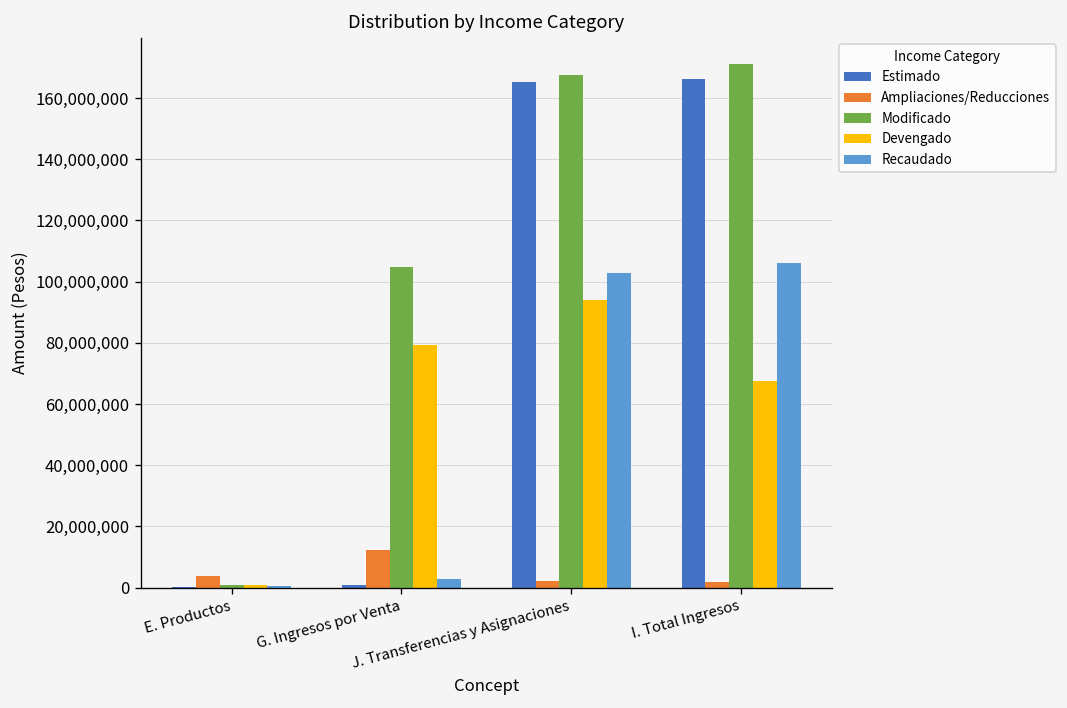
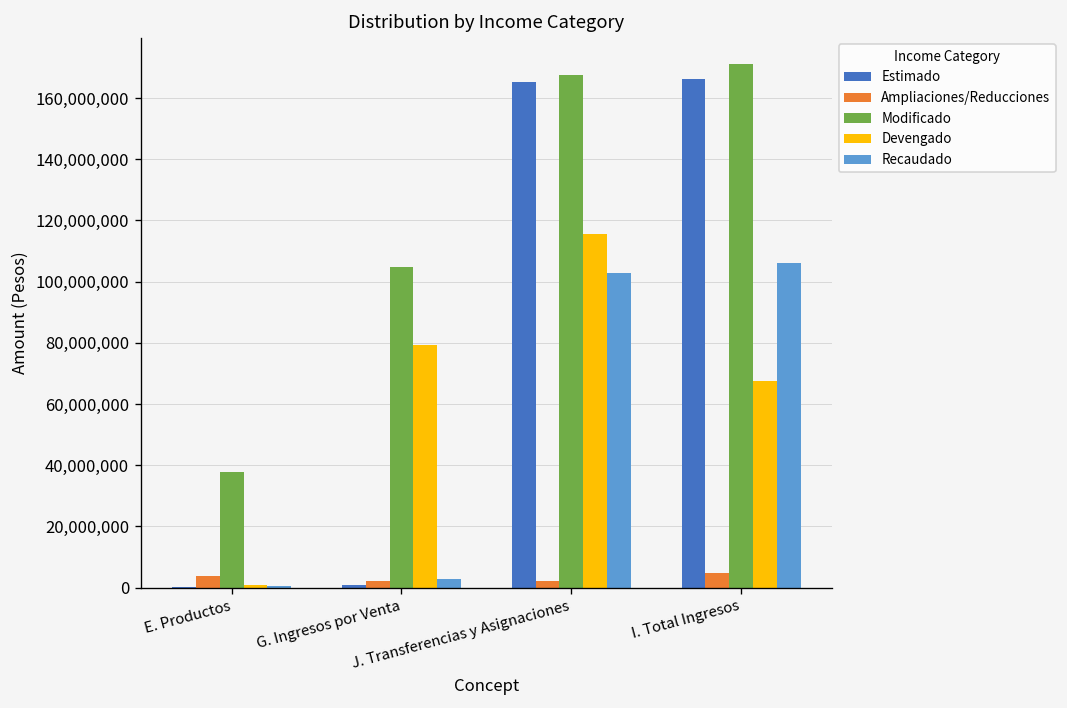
  {
    "Ampliaciones/Reducciones": {
      "E. Productos": "4,000,000",
-     "G. Ingresos por Venta": "12,000,000",
+     "G. Ingresos por Venta": "2,000,000",
      "J. Transferencias y Asignaciones": "2,000,000",
-     "I. Total Ingresos": "2,000,000"
+     "I. Total Ingresos": "5,000,000"
    },
    "Modificado": {
-     "E. Productos": "1,000,000",
+     "E. Productos": "38,000,000",
      "G. Ingresos por Venta": "105,000,000",
      "J. Transferencias y Asignaciones": "167,000,000",
      "I. Total Ingresos": "171,000,000"
    },
    "Devengado": {
      "G. Ingresos por Venta": "79,000,000",
-     "J. Transferencias y Asignaciones": "94,000,000",
+     "J. Transferencias y Asignaciones": "116,000,000",
      "I. Total Ingresos": "68,000,000"
    }
  }
